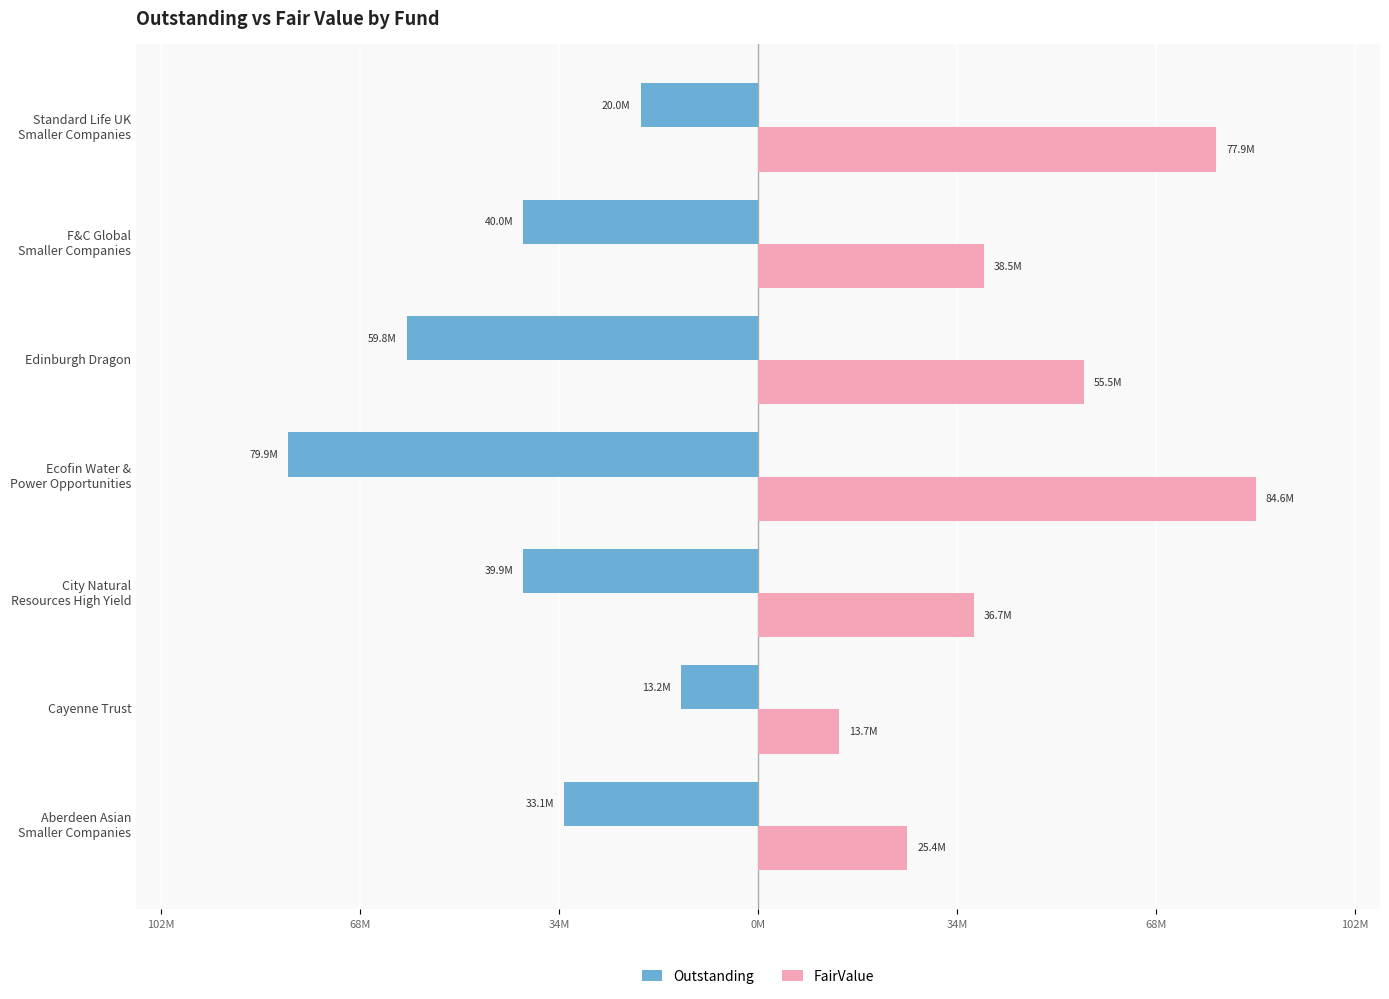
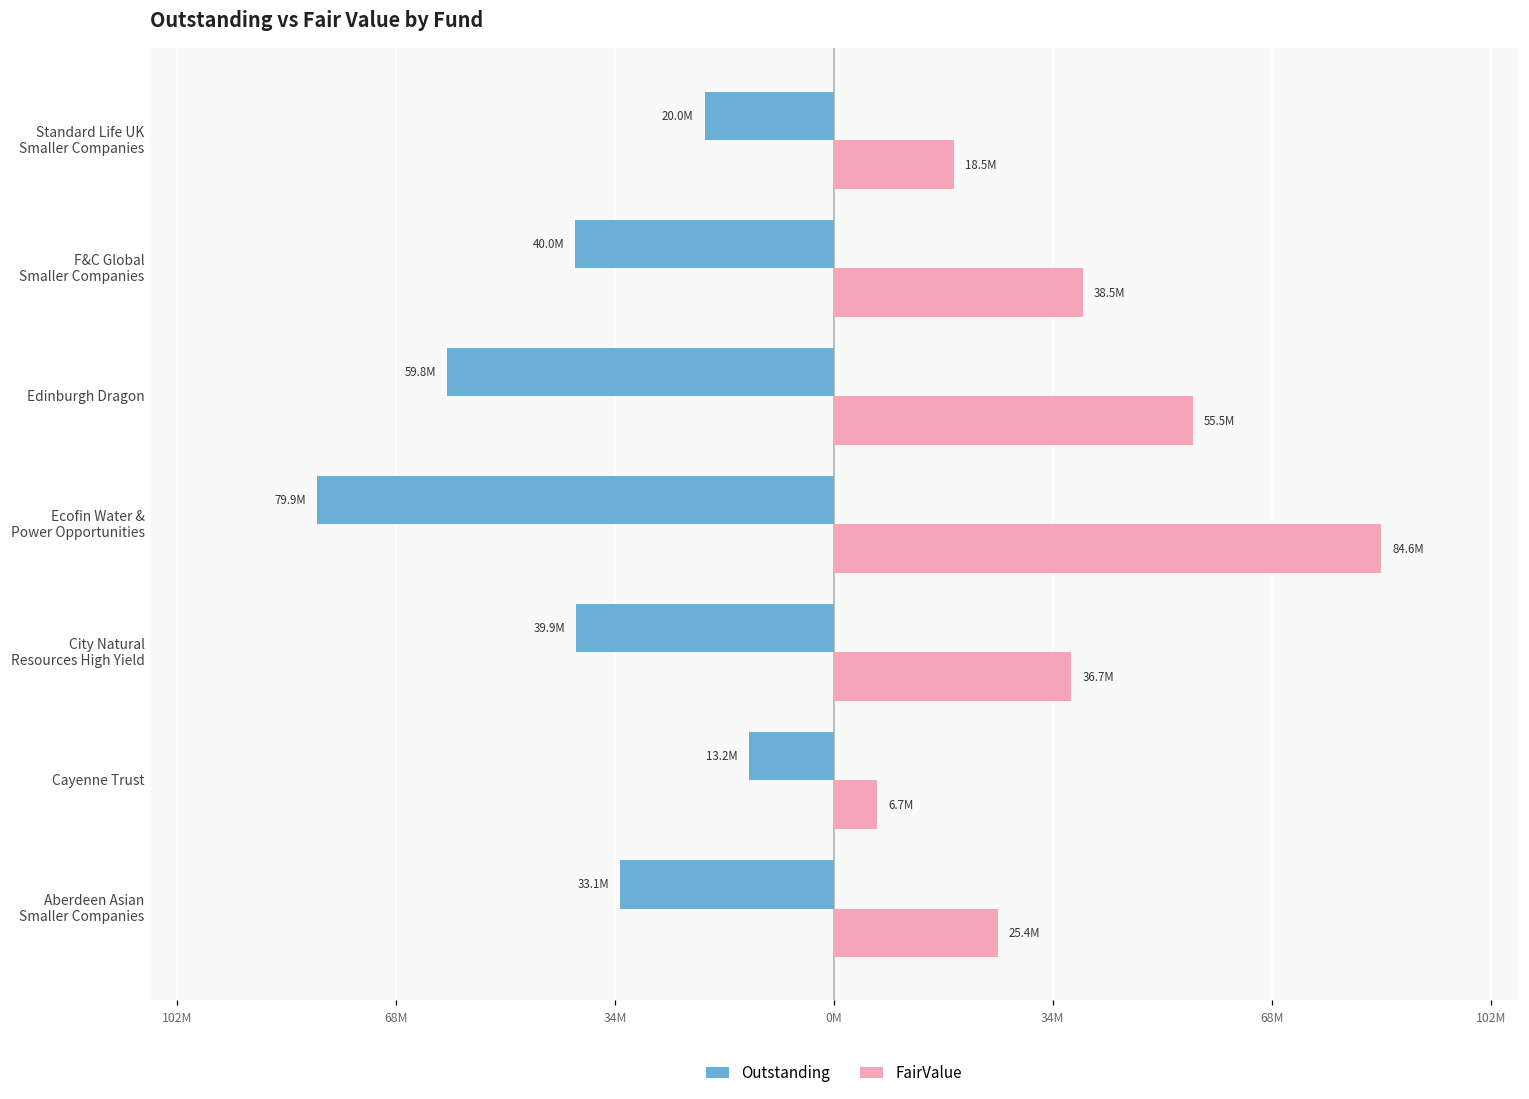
  {
    "FairValue": {
-     "Standard Life UK Smaller Companies": "77.9M",
+     "Standard Life UK Smaller Companies": "18.5M",
      "F&C Global Smaller Companies": "38.5M",
      "Edinburgh Dragon": "55.5M",
      "Ecofin Water & Power Opportunities": "84.6M",
      "City Natural Resources High Yield": "36.7M",
-     "Cayenne Trust": "13.7M",
+     "Cayenne Trust": "6.7M",
      "Aberdeen Asian Smaller Companies": "25.4M"
    }
  }
